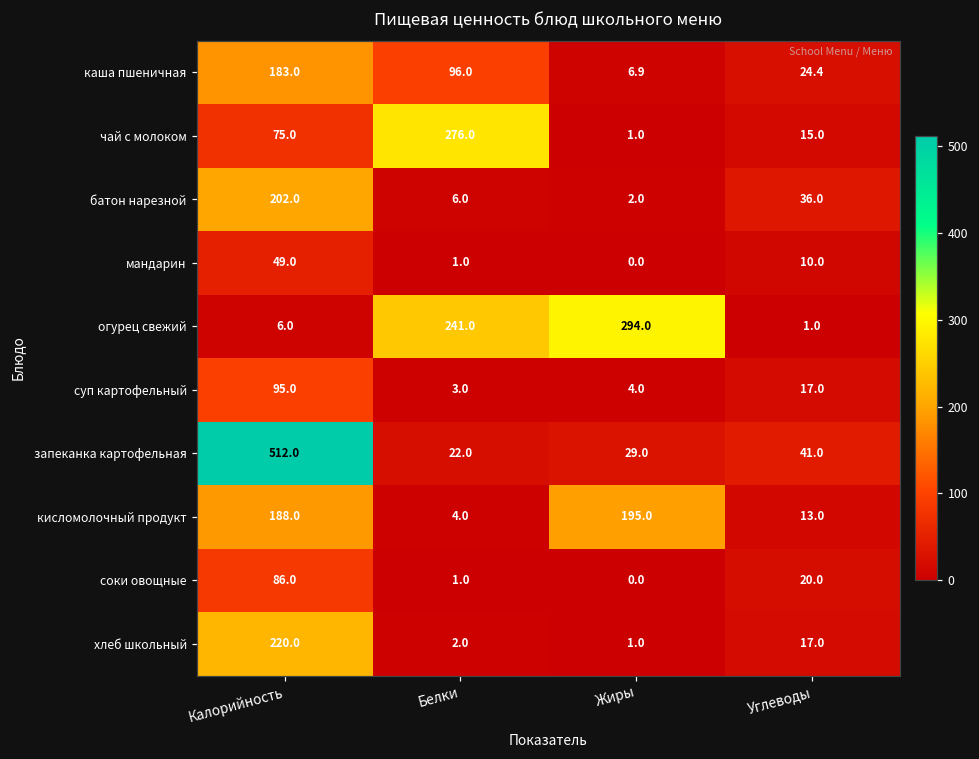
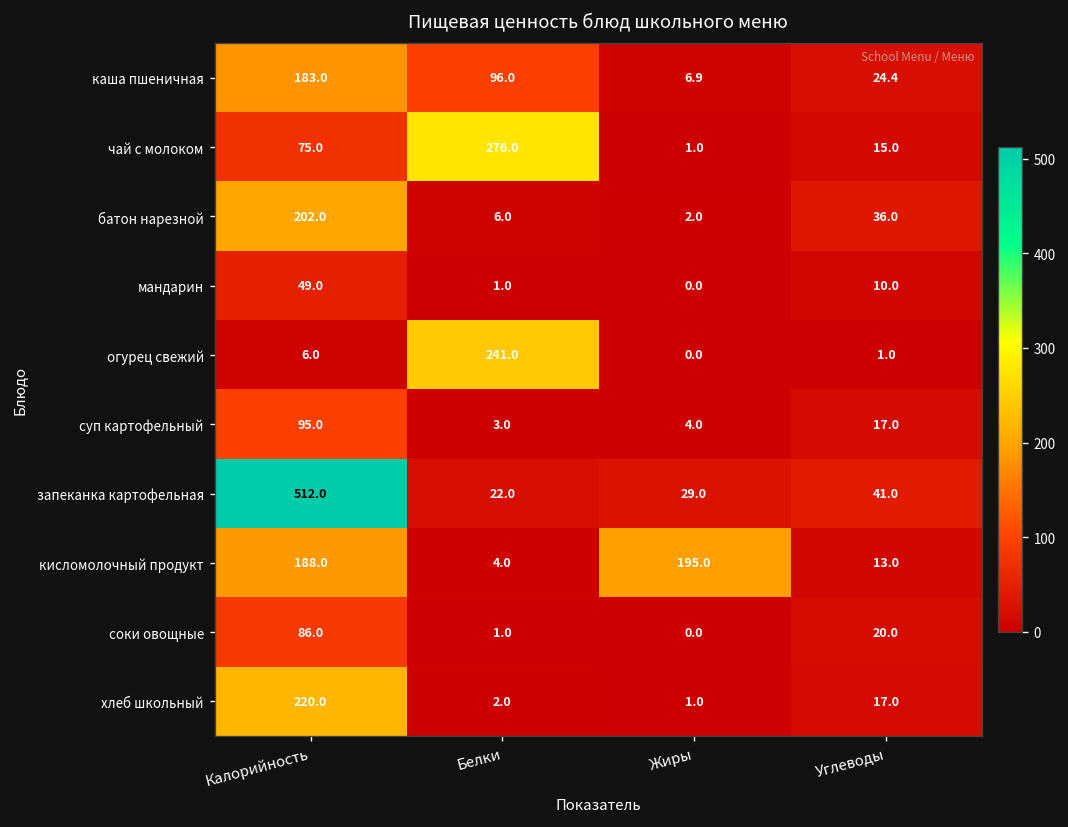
  {
    "каша пшеничная": {
      "Калорийность": 183.0,
      "Белки": 96.0,
      "Жиры": 6.9
    },
    "чай с молоком": {
      "Калорийность": 75.0,
      "Белки": 276.0,
      "Жиры": 1.0,
      "Углеводы": 15.0
    },
    "батон нарезной": {
      "Калорийность": 202.0,
      "Белки": 6.0,
      "Жиры": 2.0,
      "Углеводы": 36.0
    },
    "мандарин": {
      "Калорийность": 49.0,
      "Белки": 1.0,
      "Жиры": 0.0,
      "Углеводы": 10.0
    },
    "огурец свежий": {
      "Калорийность": 6.0,
      "Белки": 241.0,
-     "Жиры": 294.0,
+     "Жиры": 0.0,
      "Углеводы": 1.0
    },
    "суп картофельный": {
      "Калорийность": 95.0,
      "Белки": 3.0,
      "Жиры": 4.0,
      "Углеводы": 17.0
    },
    "запеканка картофельная": {
      "Калорийность": 512.0,
      "Белки": 22.0,
      "Жиры": 29.0,
      "Углеводы": 41.0
    },
    "кисломолочный продукт": {
      "Калорийность": 188.0,
      "Белки": 4.0,
      "Жиры": 195.0,
      "Углеводы": 13.0
    },
    "соки овощные": {
      "Калорийность": 86.0,
      "Белки": 1.0,
      "Жиры": 0.0,
      "Углеводы": 20.0
    },
    "хлеб школьный": {
      "Калорийность": 220.0,
      "Белки": 2.0,
      "Жиры": 1.0,
      "Углеводы": 17.0
    }
  }
